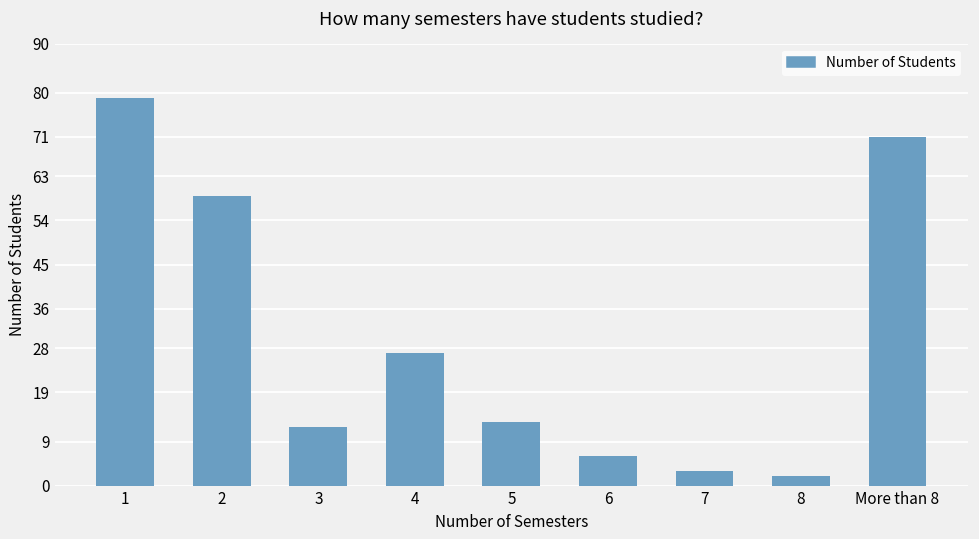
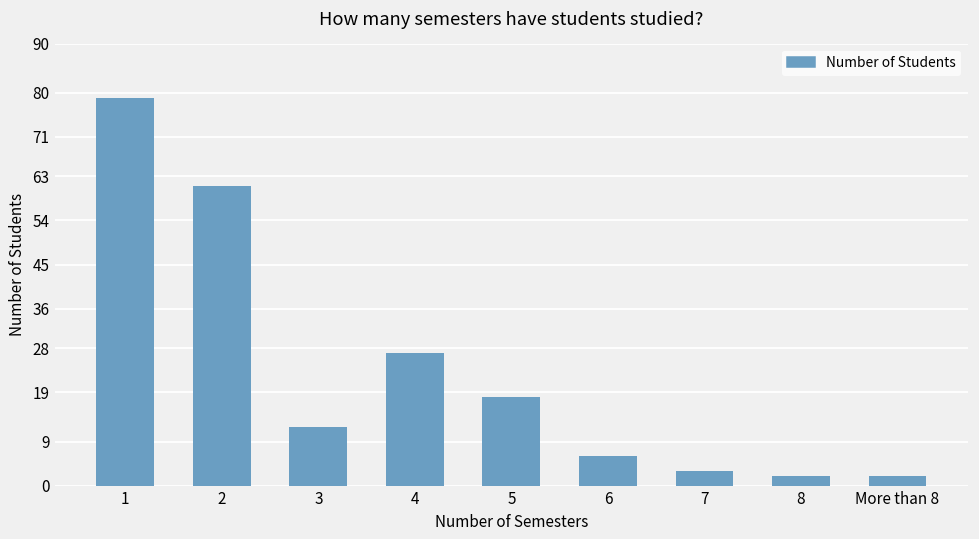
  {
    "1": 79,
-   "2": 59,
+   "2": 61,
    "3": 12,
    "4": 27,
-   "5": 13,
+   "5": 18,
    "6": 6,
    "7": 3,
    "8": 2,
-   "More than 8": 71
+   "More than 8": 2
  }
